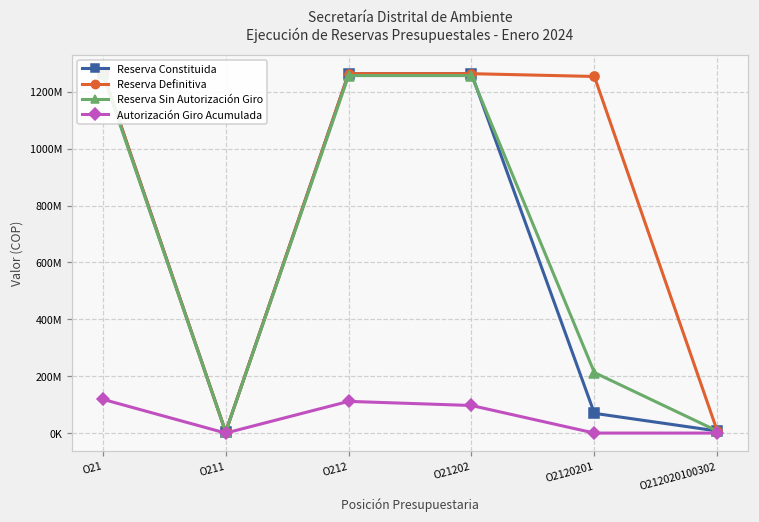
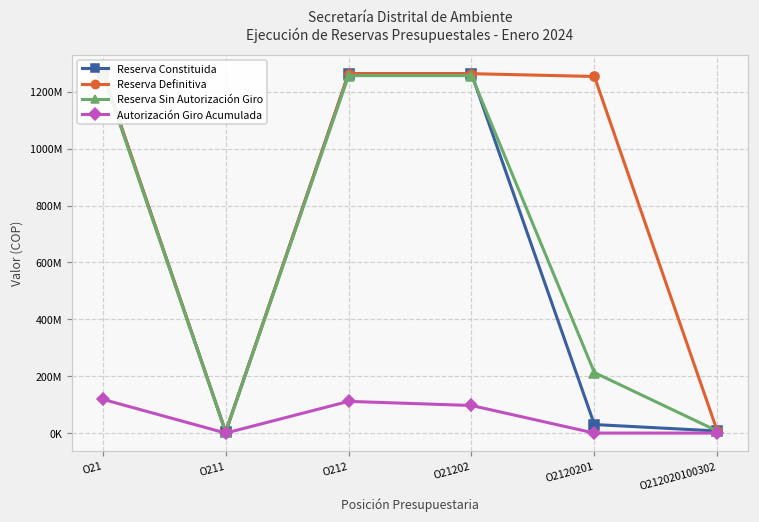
  {
    "Reserva Constituida": {
-     "O2120201": 70000000
+     "O2120201": 30000000
    },
    "Reserva Definitiva": {
      "O2120201": 1250000000
    },
    "Reserva Sin Autorización Giro": {
      "O2120201": 210000000
    },
    "Autorización Giro Acumulada": {
      "O21": 120000000,
      "O212": 110000000,
      "O21202": 100000000,
      "O2120201": 0
    }
  }
